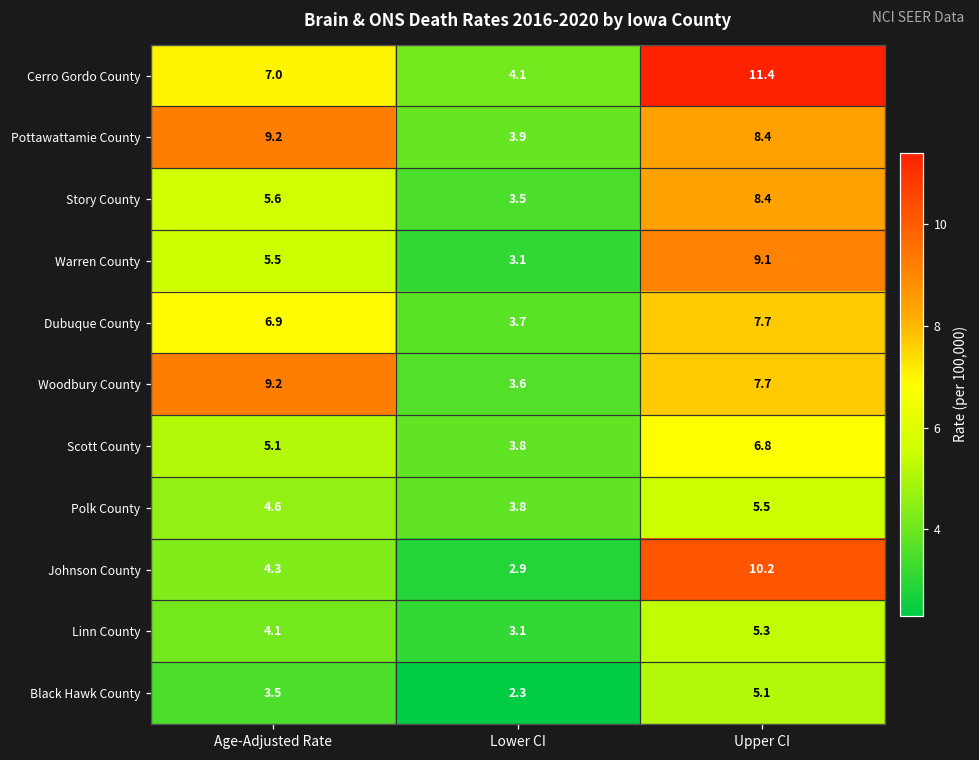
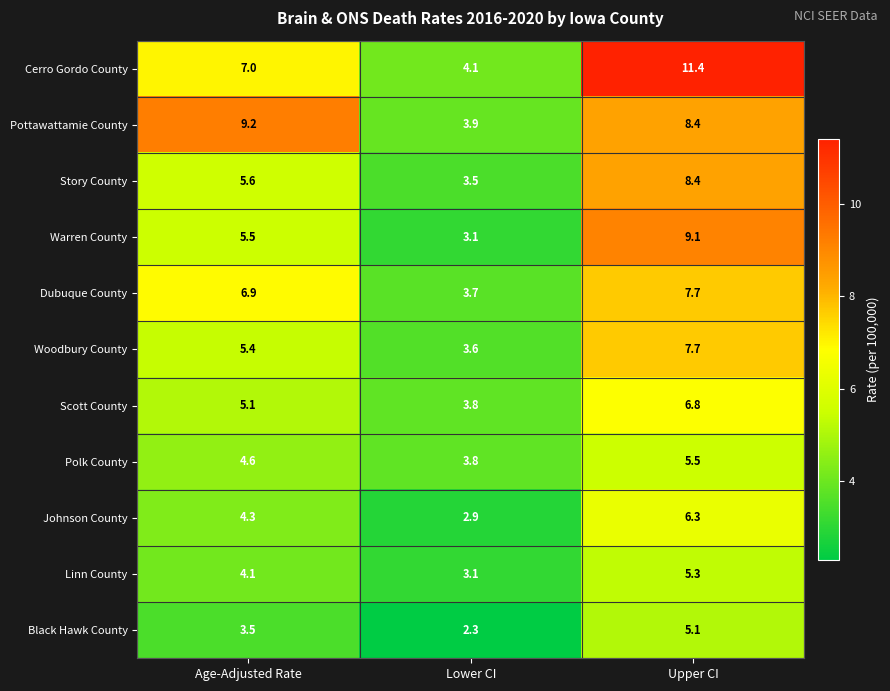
  {
    "Cerro Gordo County": {
      "Age-Adjusted Rate": 7.0,
      "Lower CI": 4.1,
      "Upper CI": 11.4
    },
    "Pottawattamie County": {
      "Age-Adjusted Rate": 9.2,
      "Lower CI": 3.9,
      "Upper CI": 8.4
    },
    "Story County": {
      "Age-Adjusted Rate": 5.6,
      "Lower CI": 3.5,
      "Upper CI": 8.4
    },
    "Warren County": {
      "Age-Adjusted Rate": 5.5,
      "Lower CI": 3.1,
      "Upper CI": 9.1
    },
    "Dubuque County": {
      "Age-Adjusted Rate": 6.9,
      "Lower CI": 3.7,
      "Upper CI": 7.7
    },
    "Woodbury County": {
-     "Age-Adjusted Rate": 9.2,
+     "Age-Adjusted Rate": 5.4,
      "Lower CI": 3.6,
      "Upper CI": 7.7
    },
    "Scott County": {
      "Age-Adjusted Rate": 5.1,
      "Lower CI": 3.8,
      "Upper CI": 6.8
    },
    "Polk County": {
      "Age-Adjusted Rate": 4.6,
      "Lower CI": 3.8,
      "Upper CI": 5.5
    },
    "Johnson County": {
      "Age-Adjusted Rate": 4.3,
      "Lower CI": 2.9,
-     "Upper CI": 10.2
+     "Upper CI": 6.3
    },
    "Linn County": {
      "Age-Adjusted Rate": 4.1,
      "Lower CI": 3.1,
      "Upper CI": 5.3
    },
    "Black Hawk County": {
      "Age-Adjusted Rate": 3.5,
      "Lower CI": 2.3,
      "Upper CI": 5.1
    }
  }
